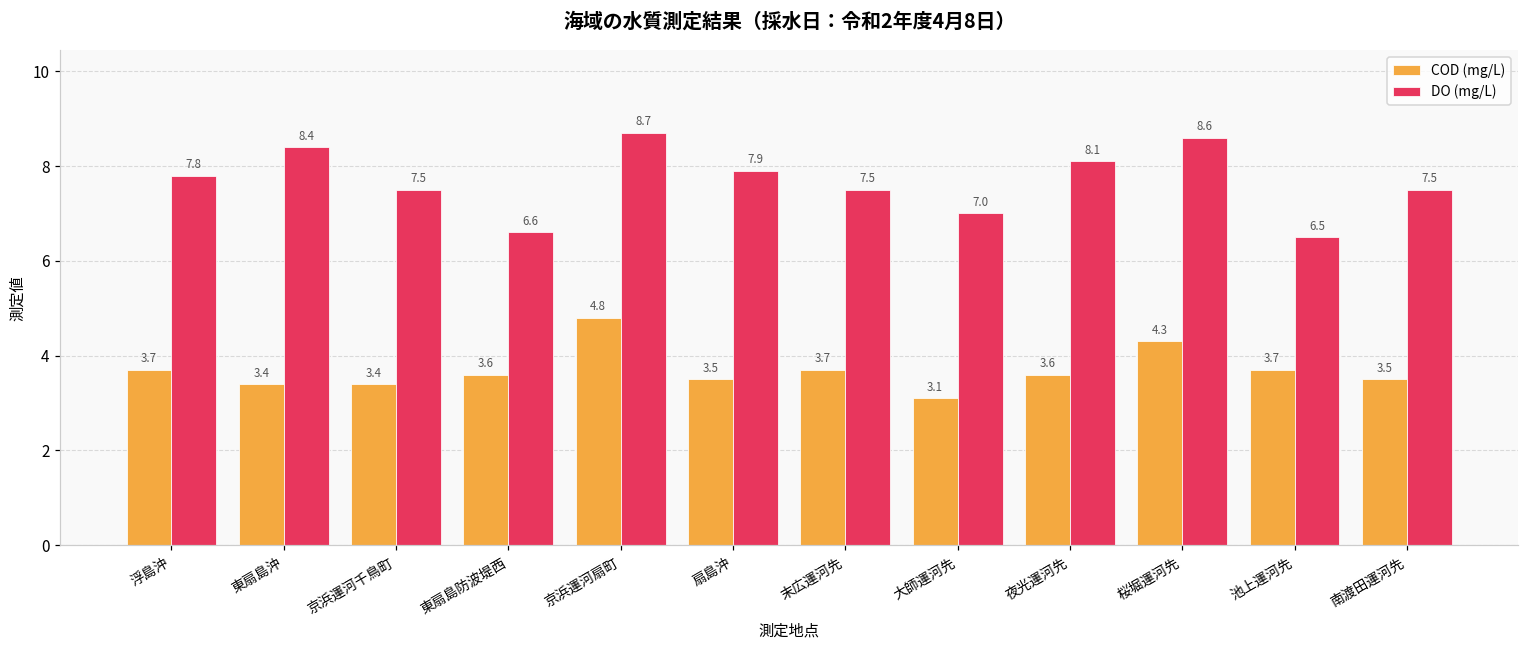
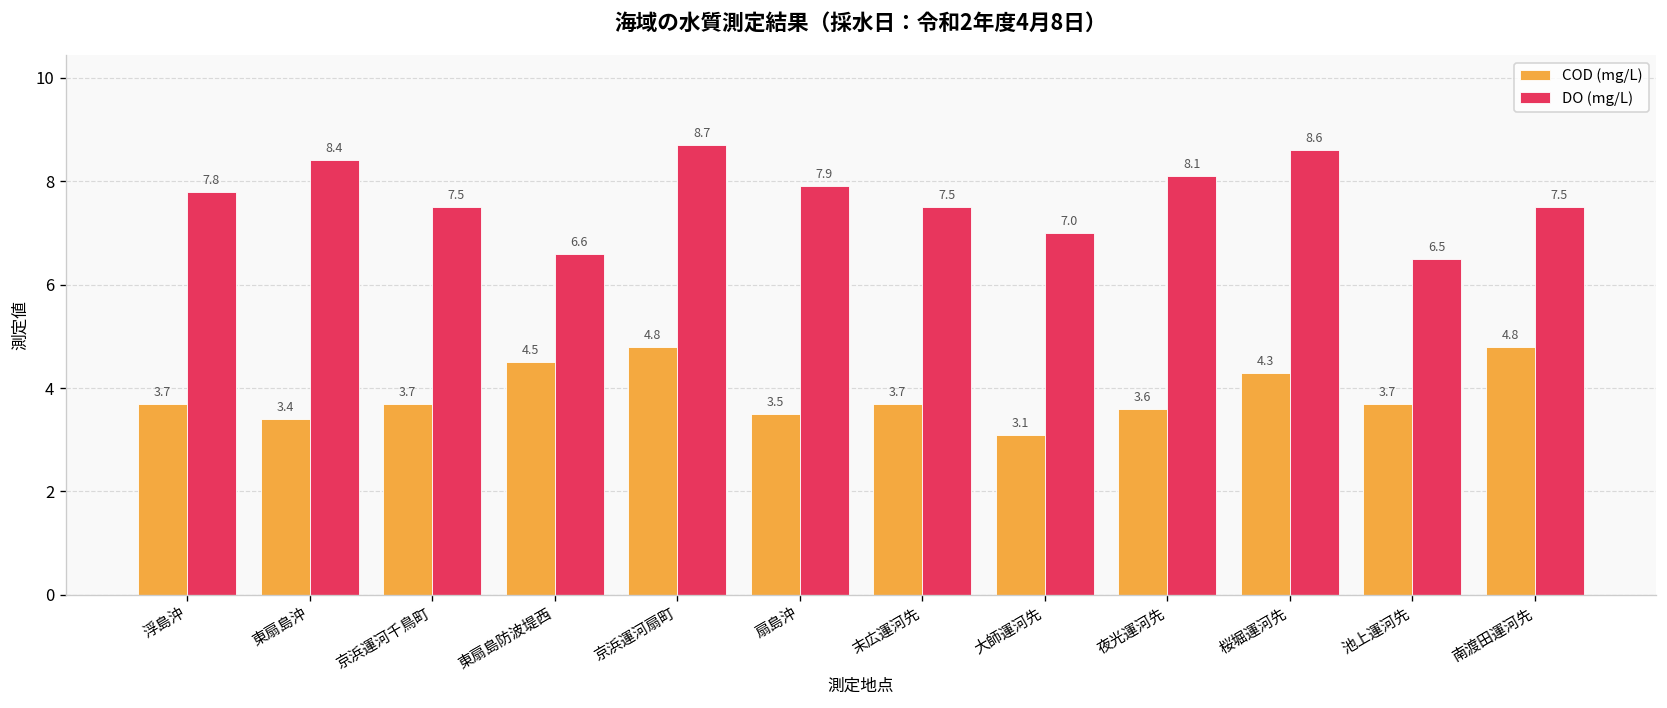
  {
    "COD (mg/L)": {
      "浮島沖": 3.7,
      "東扇島沖": 3.4,
-     "京浜運河千鳥町": 3.4,
-     "東扇島防波堤西": 3.6,
+     "京浜運河千鳥町": 3.7,
+     "東扇島防波堤西": 4.5,
      "京浜運河扇町": 4.8,
      "扇島沖": 3.5,
      "末広運河先": 3.7,
      "大師運河先": 3.1,
      "夜光運河先": 3.6,
      "桜堀運河先": 4.3,
      "池上運河先": 3.7,
-     "南渡田運河先": 3.5
+     "南渡田運河先": 4.8
    },
    "DO (mg/L)": {
      "浮島沖": 7.8,
      "東扇島沖": 8.4,
      "京浜運河千鳥町": 7.5,
      "東扇島防波堤西": 6.6,
      "京浜運河扇町": 8.7,
      "扇島沖": 7.9,
      "末広運河先": 7.5,
      "大師運河先": 7.0,
      "夜光運河先": 8.1,
      "桜堀運河先": 8.6,
      "池上運河先": 6.5,
      "南渡田運河先": 7.5
    }
  }
